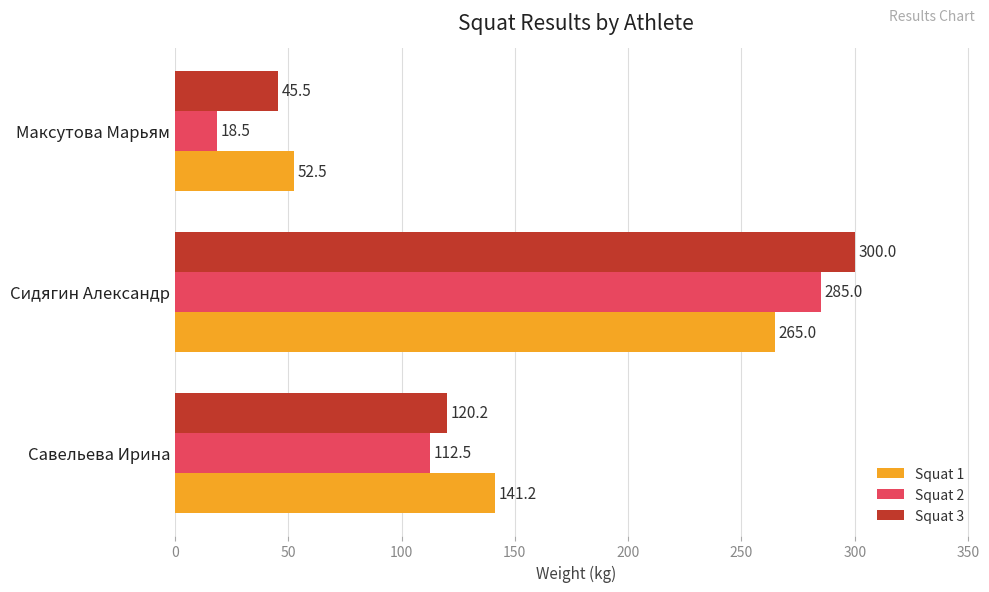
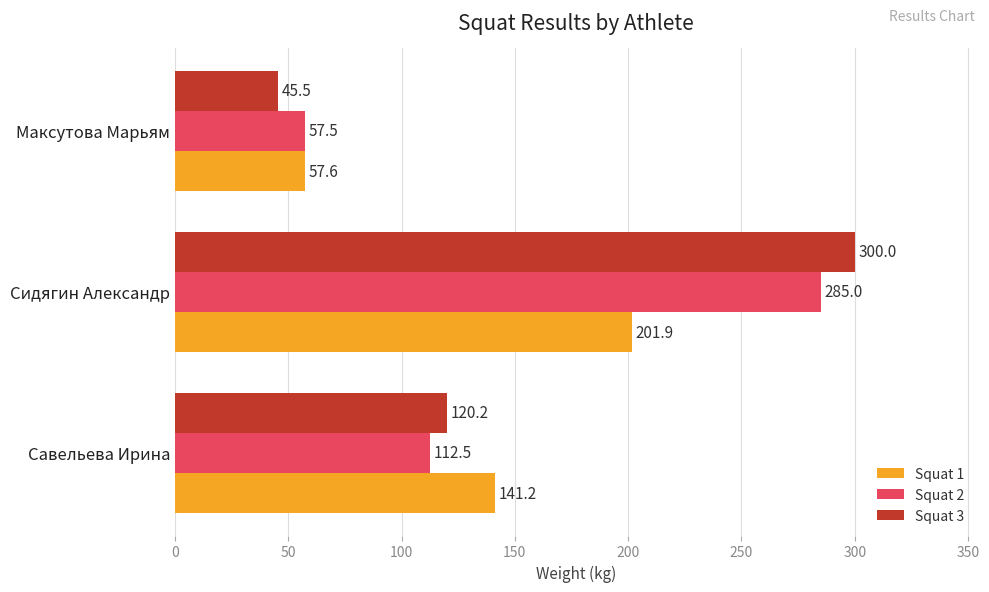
  {
    "Squat 1": {
-     "Максутова Марьям": 52.5,
-     "Сидягин Александр": 265.0,
+     "Максутова Марьям": 57.6,
+     "Сидягин Александр": 201.9,
      "Савельева Ирина": 141.2
    },
    "Squat 2": {
-     "Максутова Марьям": 18.5,
+     "Максутова Марьям": 57.5,
      "Сидягин Александр": 285.0,
      "Савельева Ирина": 112.5
    },
    "Squat 3": {
      "Максутова Марьям": 45.5,
      "Сидягин Александр": 300.0,
      "Савельева Ирина": 120.2
    }
  }
